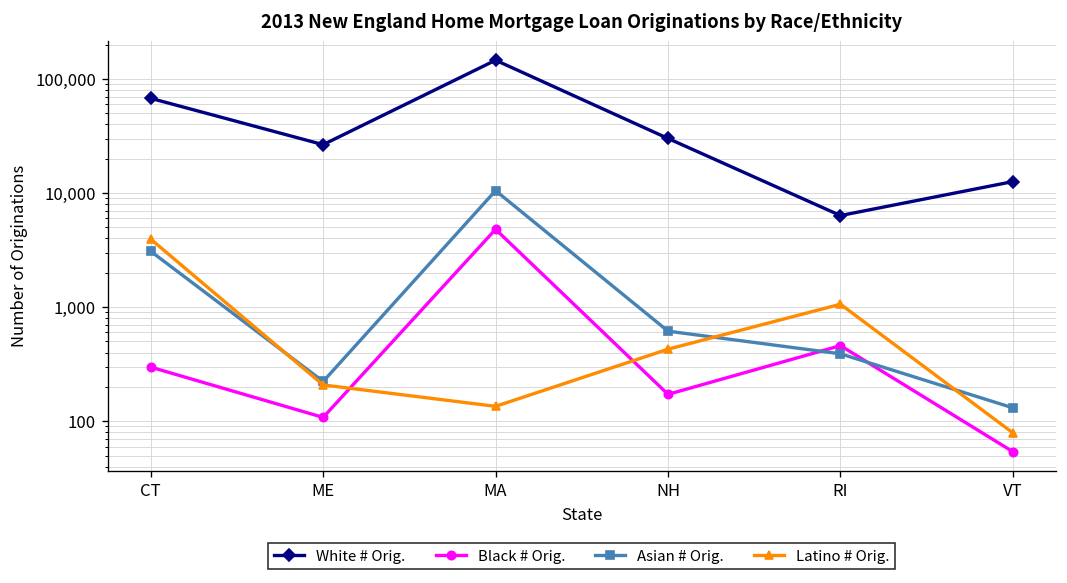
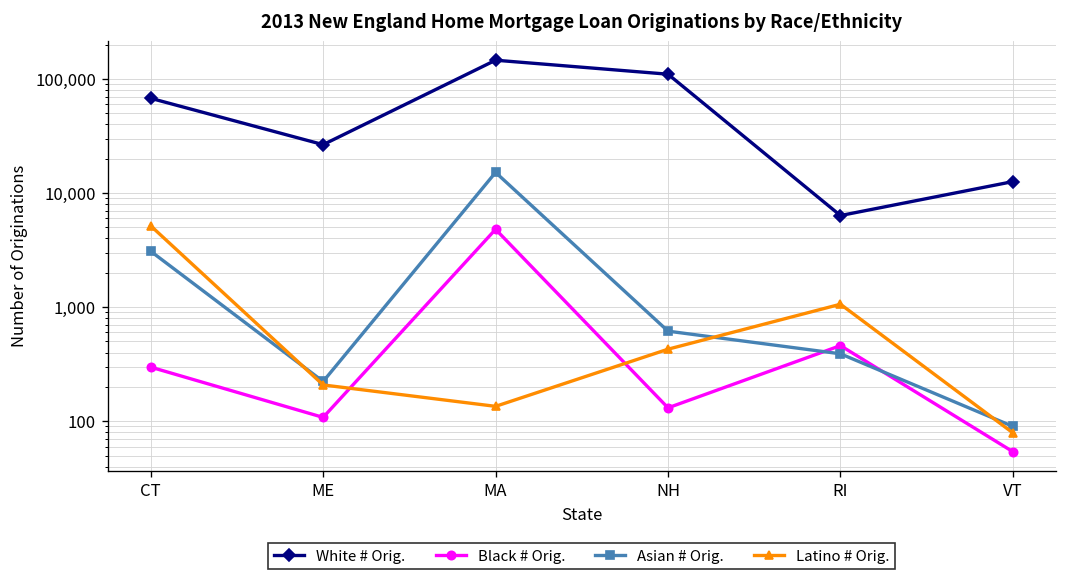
  {
    "White # Orig.": {
      "CT": "70,000",
      "ME": "27,000",
      "MA": "150,000",
-     "NH": "30,000",
+     "NH": "110,000",
      "RI": "6,000",
      "VT": "13,000"
    },
    "Black # Orig.": {
      "CT": "300",
      "ME": "110",
      "MA": "5,000",
-     "NH": "170",
+     "NH": "130",
      "RI": "500",
      "VT": "50"
    },
    "Asian # Orig.": {
      "CT": "3,100",
      "ME": "220",
-     "MA": "11,000",
+     "MA": "15,000",
      "NH": "600",
      "RI": "390",
-     "VT": "130"
+     "VT": "90"
    },
    "Latino # Orig.": {
-     "CT": "3,900",
+     "CT": "5,000",
      "ME": "210",
      "MA": "140",
      "NH": "400",
      "RI": "1,100",
      "VT": "80"
    }
  }
